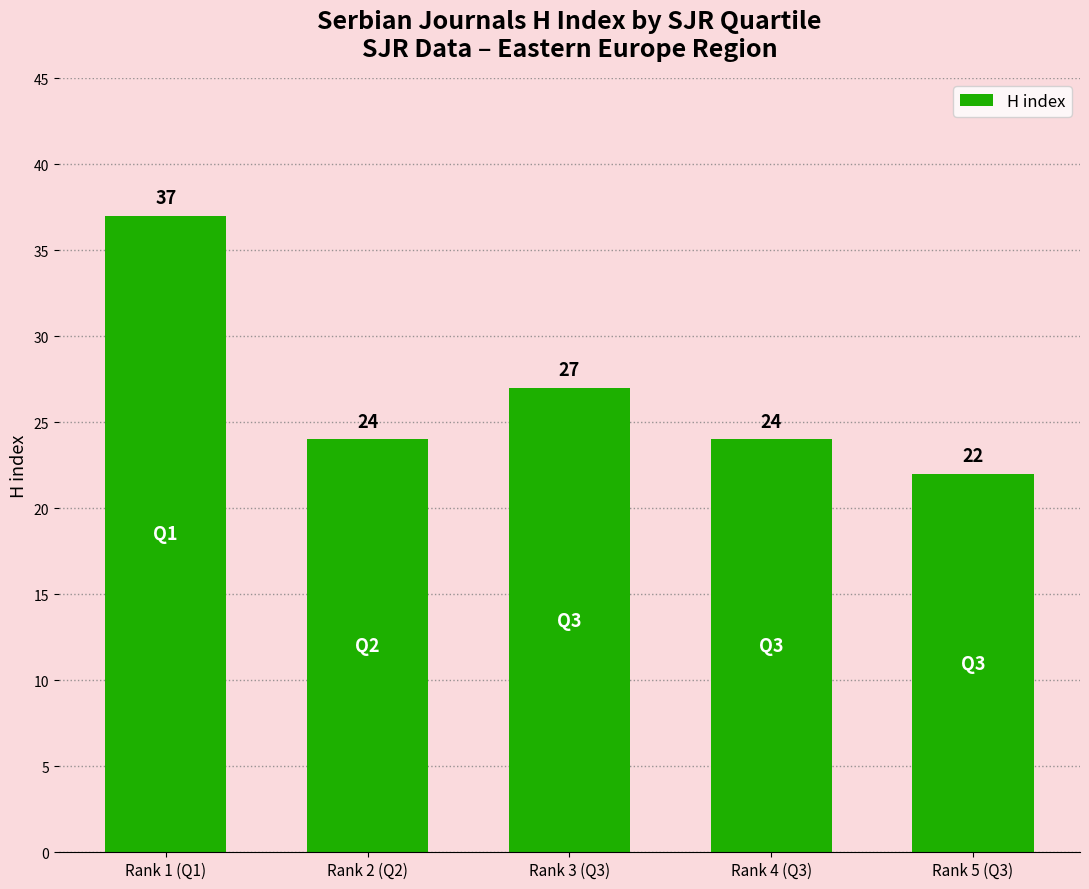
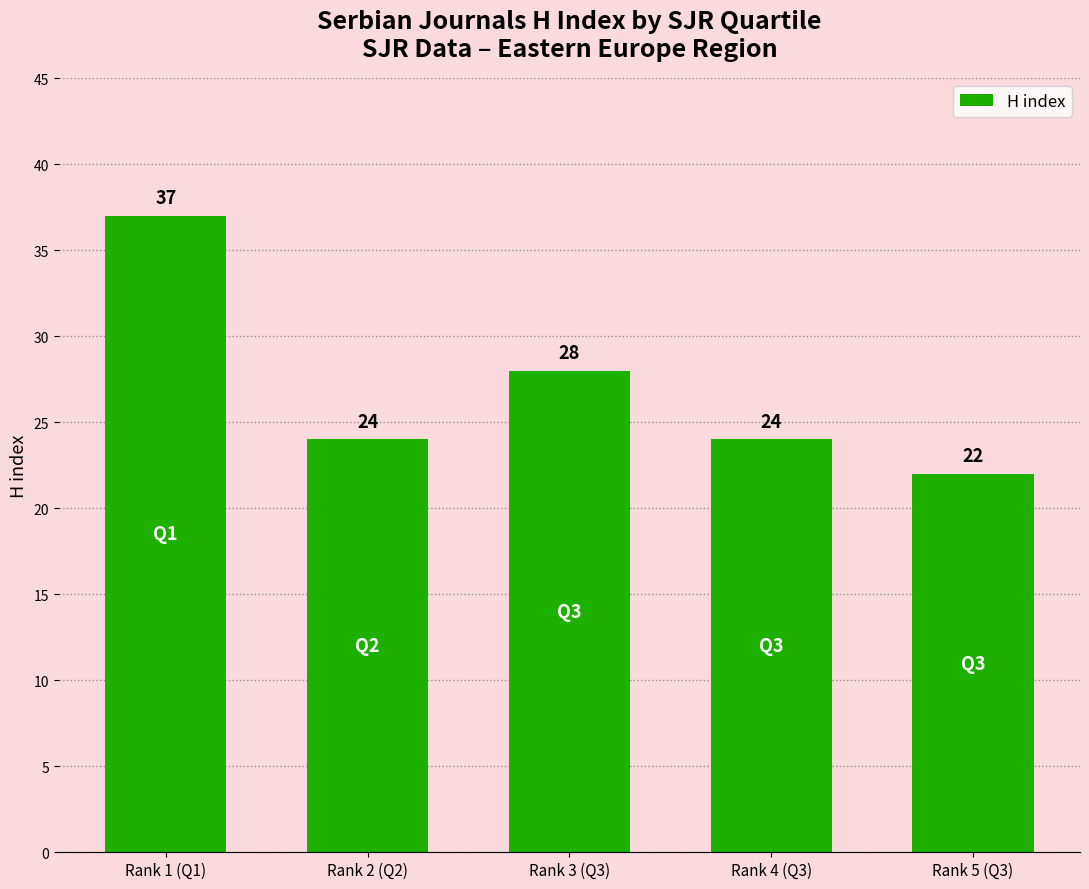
  {
    "Rank 1 (Q1)": 37,
    "Rank 2 (Q2)": 24,
-   "Rank 3 (Q3)": 27,
+   "Rank 3 (Q3)": 28,
    "Rank 4 (Q3)": 24,
    "Rank 5 (Q3)": 22
  }
